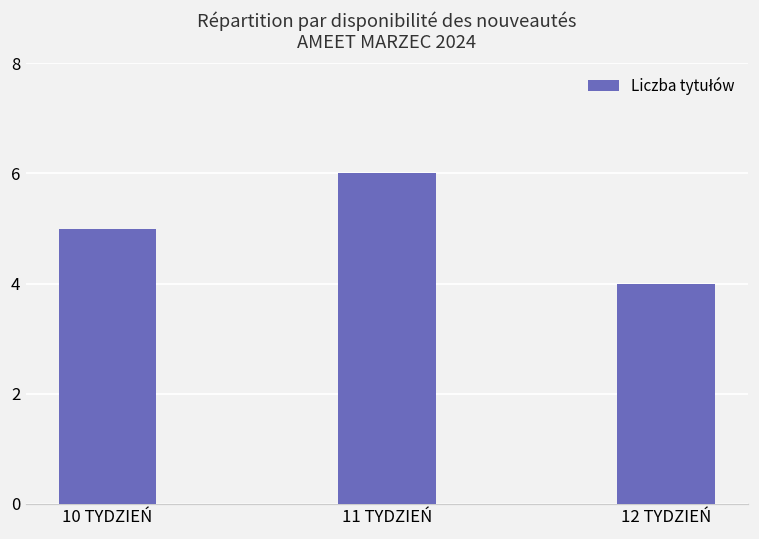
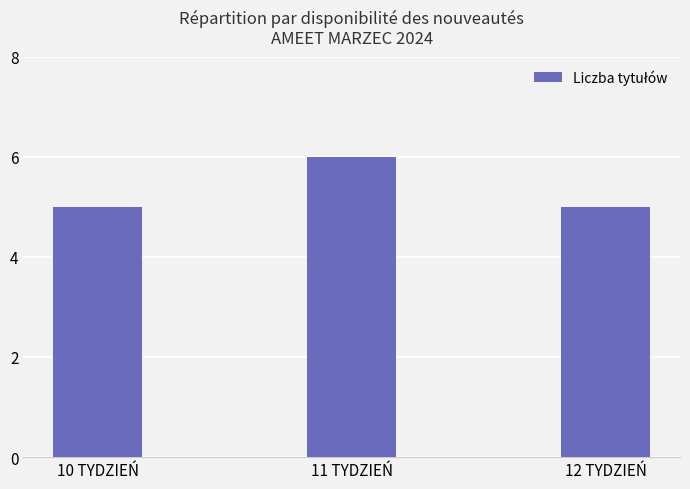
  {
    "10 TYDZIEŃ": 5,
    "11 TYDZIEŃ": 6,
-   "12 TYDZIEŃ": 4
+   "12 TYDZIEŃ": 5
  }
